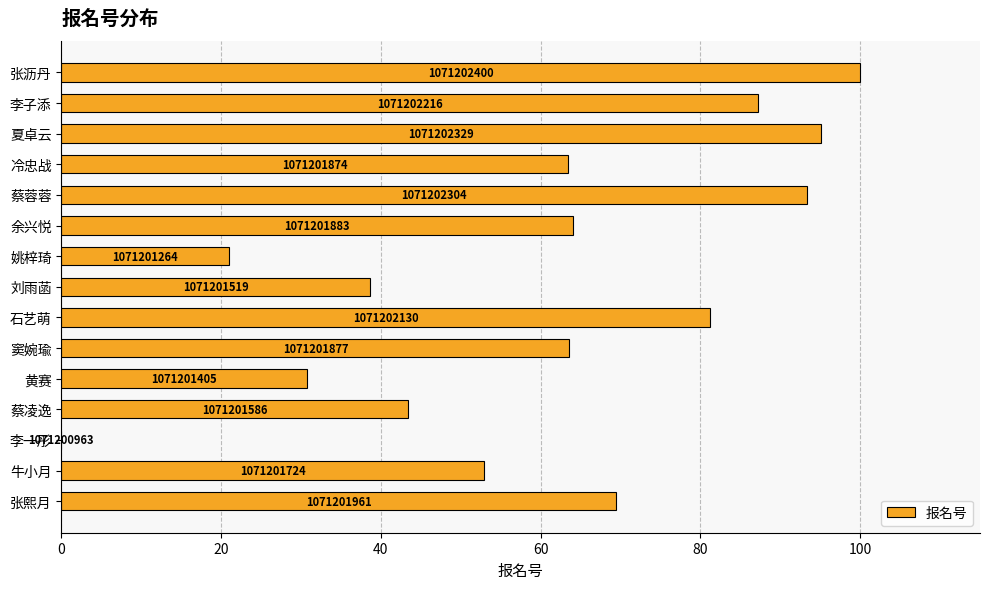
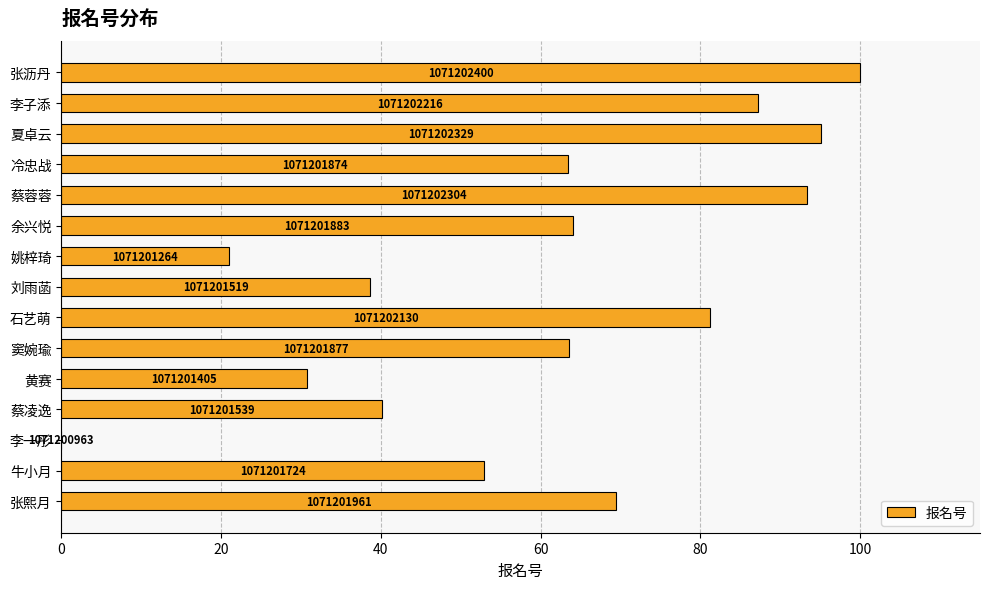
  {
-   "蔡凌逸": 1071201586
+   "蔡凌逸": 1071201539
  }
